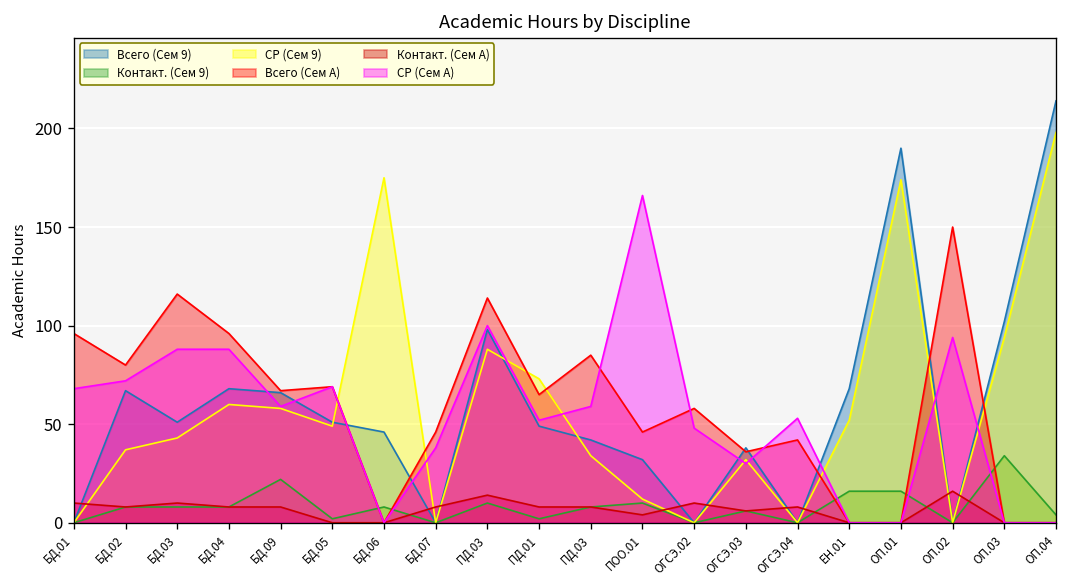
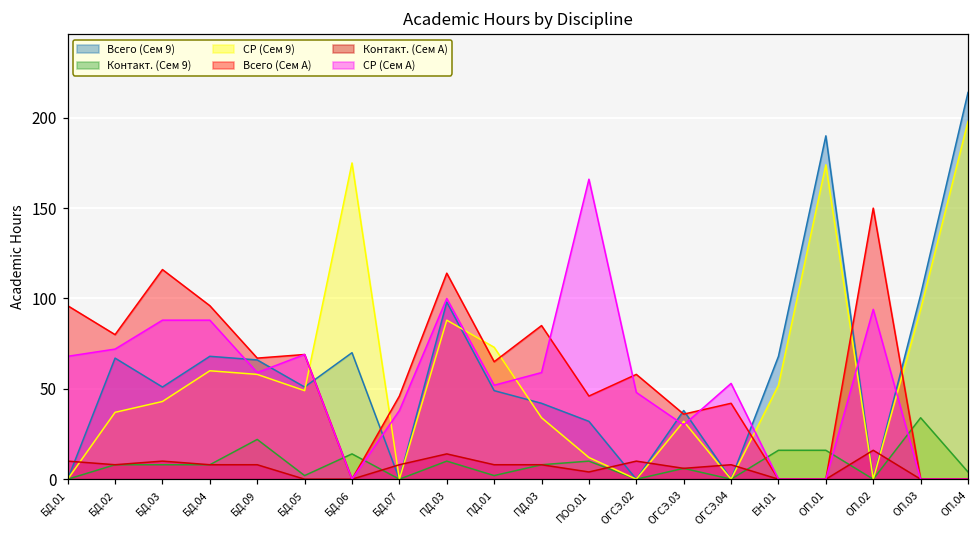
  {
    "Всего (Сем 9)": {
      "БД.02": 67,
      "БД.03": 51,
      "БД.04": 68,
      "БД.05": 51,
-     "БД.06": 46,
+     "БД.06": 70,
      "ПД.01": 49,
      "ПОО.01": 32,
      "ОГСЭ.03": 38,
      "ЕН.01": 68,
      "ОП.01": 190,
      "ОП.03": 102,
      "ОП.04": 214
    },
    "Контакт. (Сем 9)": {
      "БД.03": 8,
      "БД.09": 22,
      "БД.05": 2,
-     "БД.06": 8,
+     "БД.06": 14,
      "ПД.01": 2,
      "ПОО.01": 10,
      "ЕН.01": 16,
      "ОП.01": 16,
      "ОП.03": 34,
      "ОП.04": 4
    },
    "СР (Сем 9)": {
      "БД.02": 37,
      "БД.03": 43,
      "БД.04": 60,
      "БД.05": 49,
      "БД.06": 175,
      "ПД.01": 73,
      "ПОО.01": 12,
      "ОГСЭ.03": 32,
      "ЕН.01": 52,
      "ОП.01": 174,
      "ОП.03": 94,
      "ОП.04": 198
    },
    "СР (Сем A)": {
      "БД.01": 68,
      "БД.02": 72,
      "БД.03": 88,
      "БД.04": 88,
      "БД.07": 38,
      "ПД.01": 52,
      "ПОО.01": 166,
      "ОГСЭ.02": 48,
      "ОГСЭ.03": 30,
      "ОГСЭ.04": 53,
      "ОП.02": 94
    }
  }
